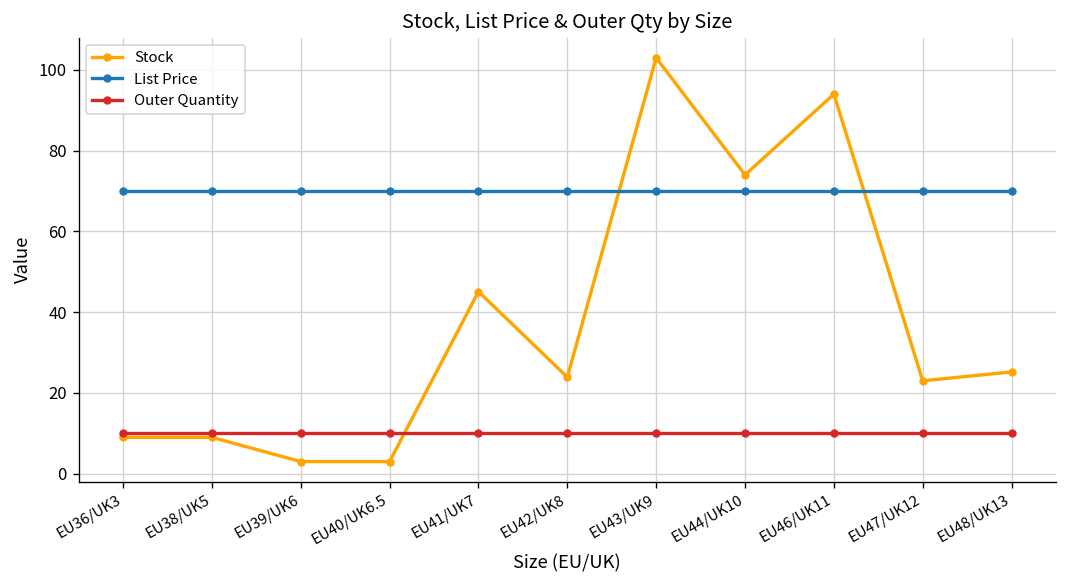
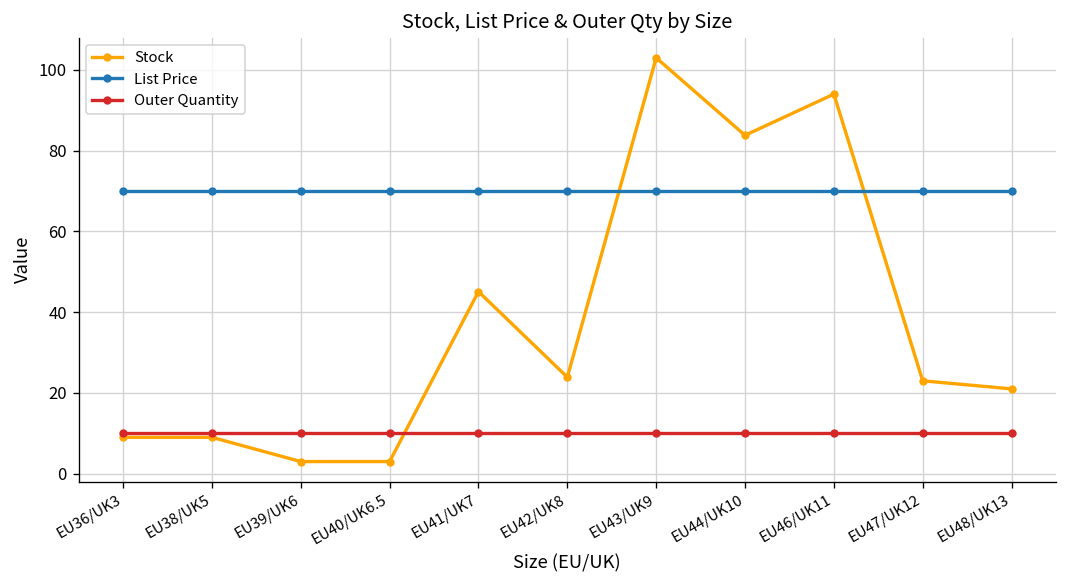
  {
    "Stock": {
      "EU36/UK3": 9,
      "EU38/UK5": 9,
      "EU39/UK6": 3,
      "EU40/UK6.5": 3,
      "EU41/UK7": 45,
      "EU42/UK8": 24,
      "EU43/UK9": 103,
-     "EU44/UK10": 74,
+     "EU44/UK10": 84,
      "EU46/UK11": 94,
      "EU47/UK12": 23,
-     "EU48/UK13": 25
+     "EU48/UK13": 21
    },
    "List Price": {
      "EU36/UK3": 70,
      "EU38/UK5": 70,
      "EU39/UK6": 70,
      "EU40/UK6.5": 70,
      "EU41/UK7": 70,
      "EU42/UK8": 70,
      "EU43/UK9": 70,
      "EU44/UK10": 70,
      "EU46/UK11": 70,
      "EU47/UK12": 70,
      "EU48/UK13": 70
    },
    "Outer Quantity": {
      "EU36/UK3": 10,
      "EU38/UK5": 10,
      "EU39/UK6": 10,
      "EU40/UK6.5": 10,
      "EU41/UK7": 10,
      "EU42/UK8": 10,
      "EU43/UK9": 10,
      "EU44/UK10": 10,
      "EU46/UK11": 10,
      "EU47/UK12": 10,
      "EU48/UK13": 10
    }
  }
